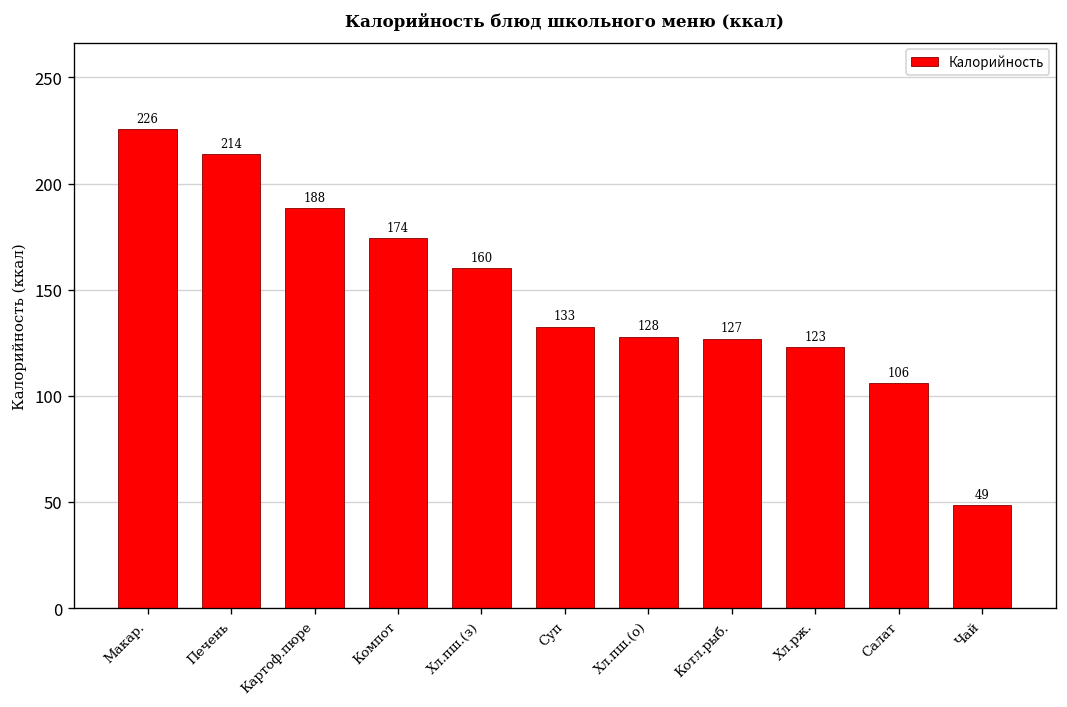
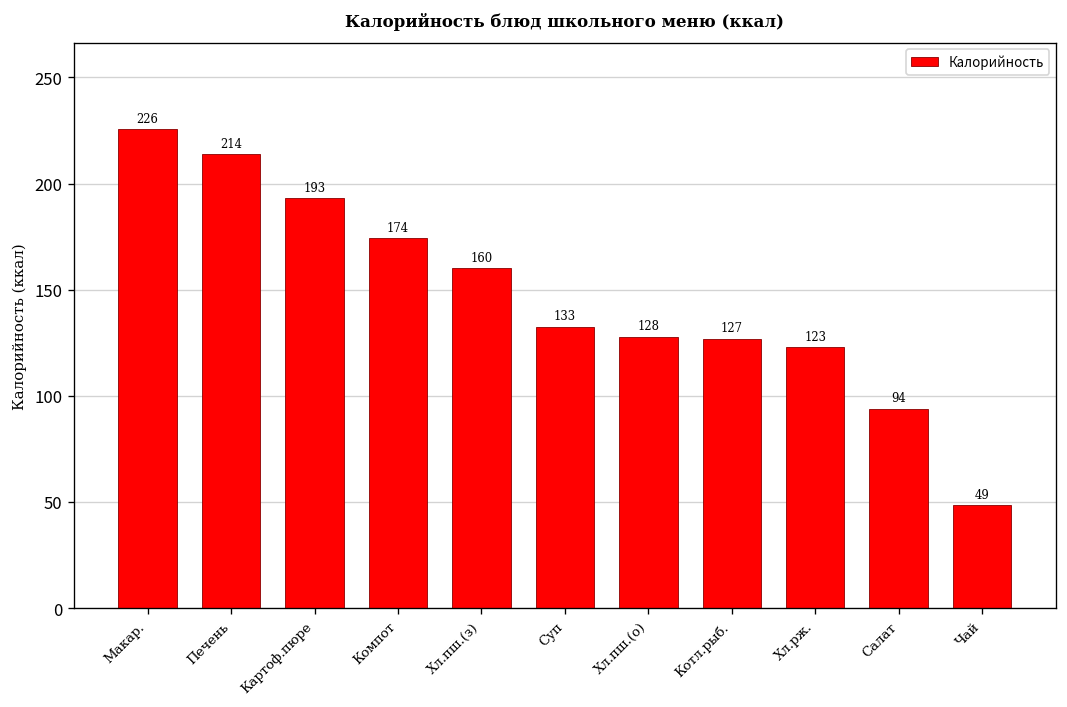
  {
    "Макар.": 226,
    "Печень": 214,
-   "Картоф.пюре": 188,
+   "Картоф.пюре": 193,
    "Компот": 174,
    "Хл.пш.(з)": 160,
    "Суп": 133,
    "Хл.пш.(о)": 128,
    "Котл.рыб.": 127,
    "Хл.рж.": 123,
-   "Салат": 106,
+   "Салат": 94,
    "Чай": 49
  }
